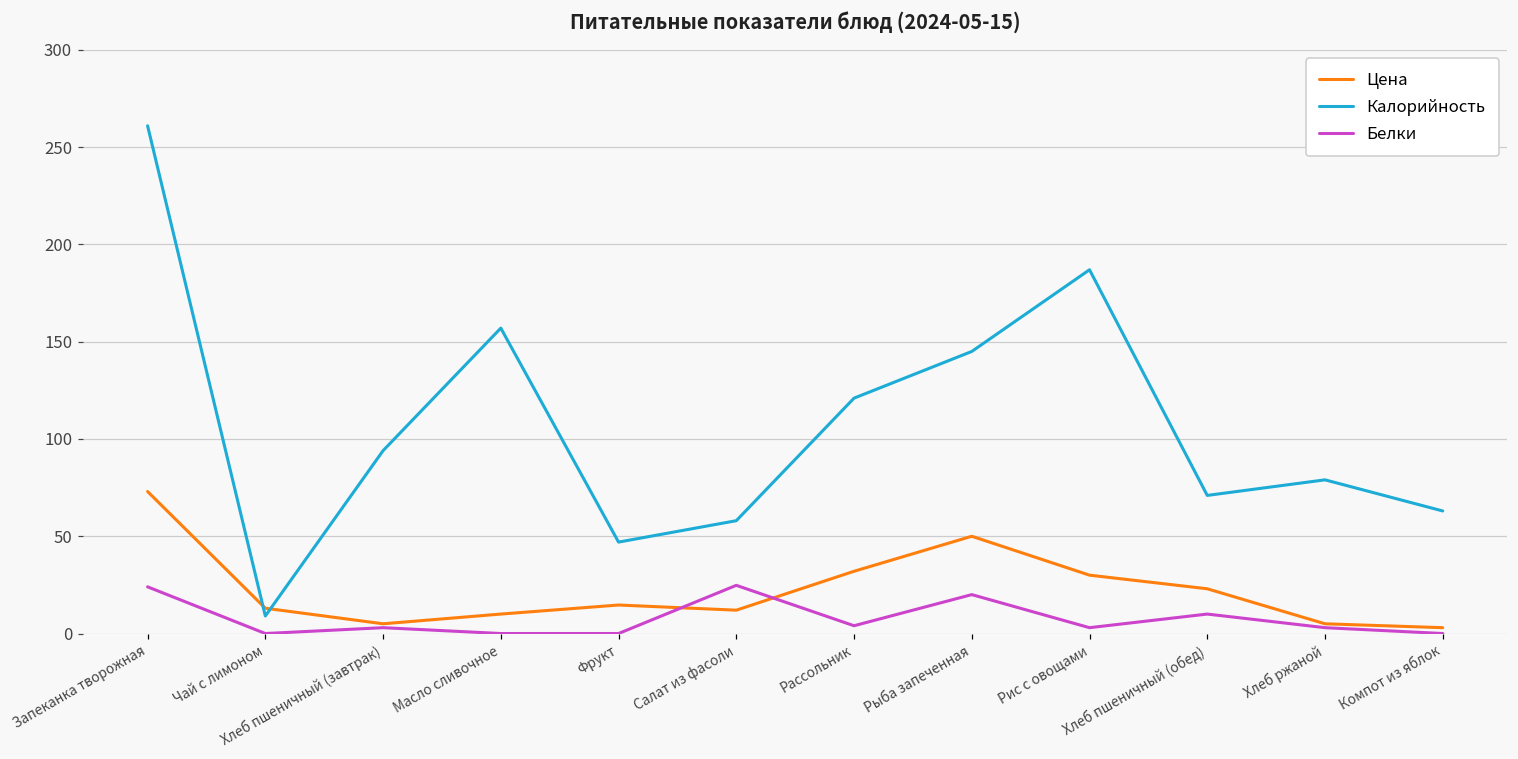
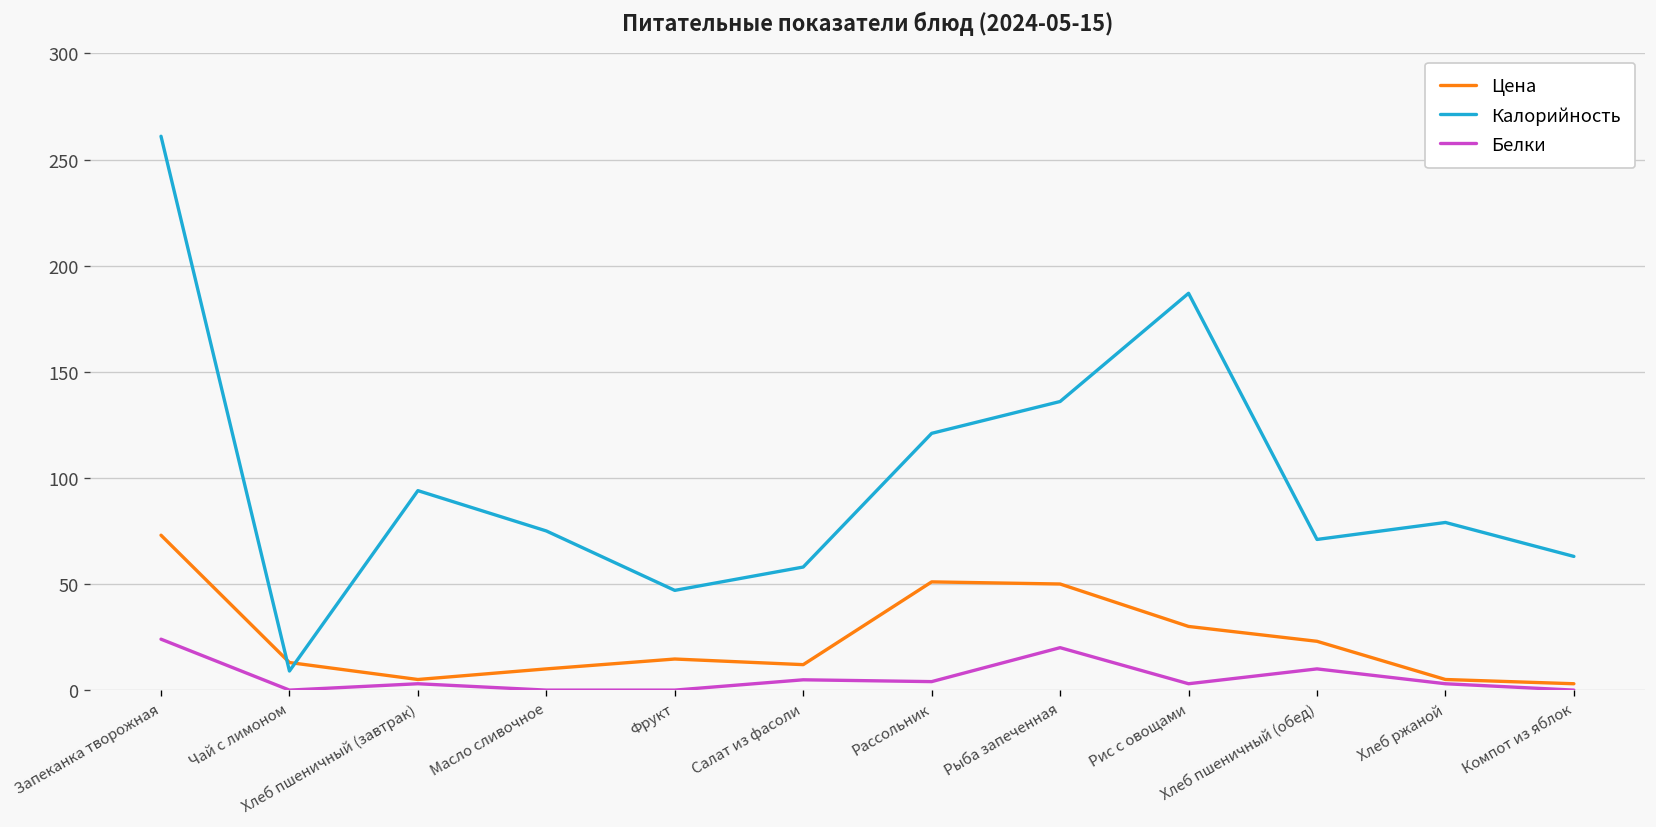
  {
    "Цена": {
      "Запеканка творожная": 73,
      "Чай с лимоном": 13,
      "Хлеб пшеничный (завтрак)": 5,
      "Масло сливочное": 10,
      "Фрукт": 15,
      "Салат из фасоли": 12,
-     "Рассольник": 32,
+     "Рассольник": 51,
      "Рыба запеченная": 50,
      "Рис с овощами": 30,
      "Хлеб пшеничный (обед)": 23,
      "Хлеб ржаной": 5,
      "Компот из яблок": 3
    },
    "Калорийность": {
      "Запеканка творожная": 261,
      "Чай с лимоном": 9,
      "Хлеб пшеничный (завтрак)": 94,
-     "Масло сливочное": 157,
+     "Масло сливочное": 75,
      "Фрукт": 47,
      "Салат из фасоли": 58,
      "Рассольник": 121,
-     "Рыба запеченная": 145,
+     "Рыба запеченная": 136,
      "Рис с овощами": 187,
      "Хлеб пшеничный (обед)": 71,
      "Хлеб ржаной": 79,
      "Компот из яблок": 63
    },
    "Белки": {
      "Запеканка творожная": 24,
      "Чай с лимоном": 0,
      "Хлеб пшеничный (завтрак)": 3,
      "Масло сливочное": 0,
      "Фрукт": 0,
-     "Салат из фасоли": 25,
+     "Салат из фасоли": 5,
      "Рассольник": 4,
      "Рыба запеченная": 20,
      "Рис с овощами": 3,
      "Хлеб пшеничный (обед)": 10,
      "Хлеб ржаной": 3,
      "Компот из яблок": 0
    }
  }
